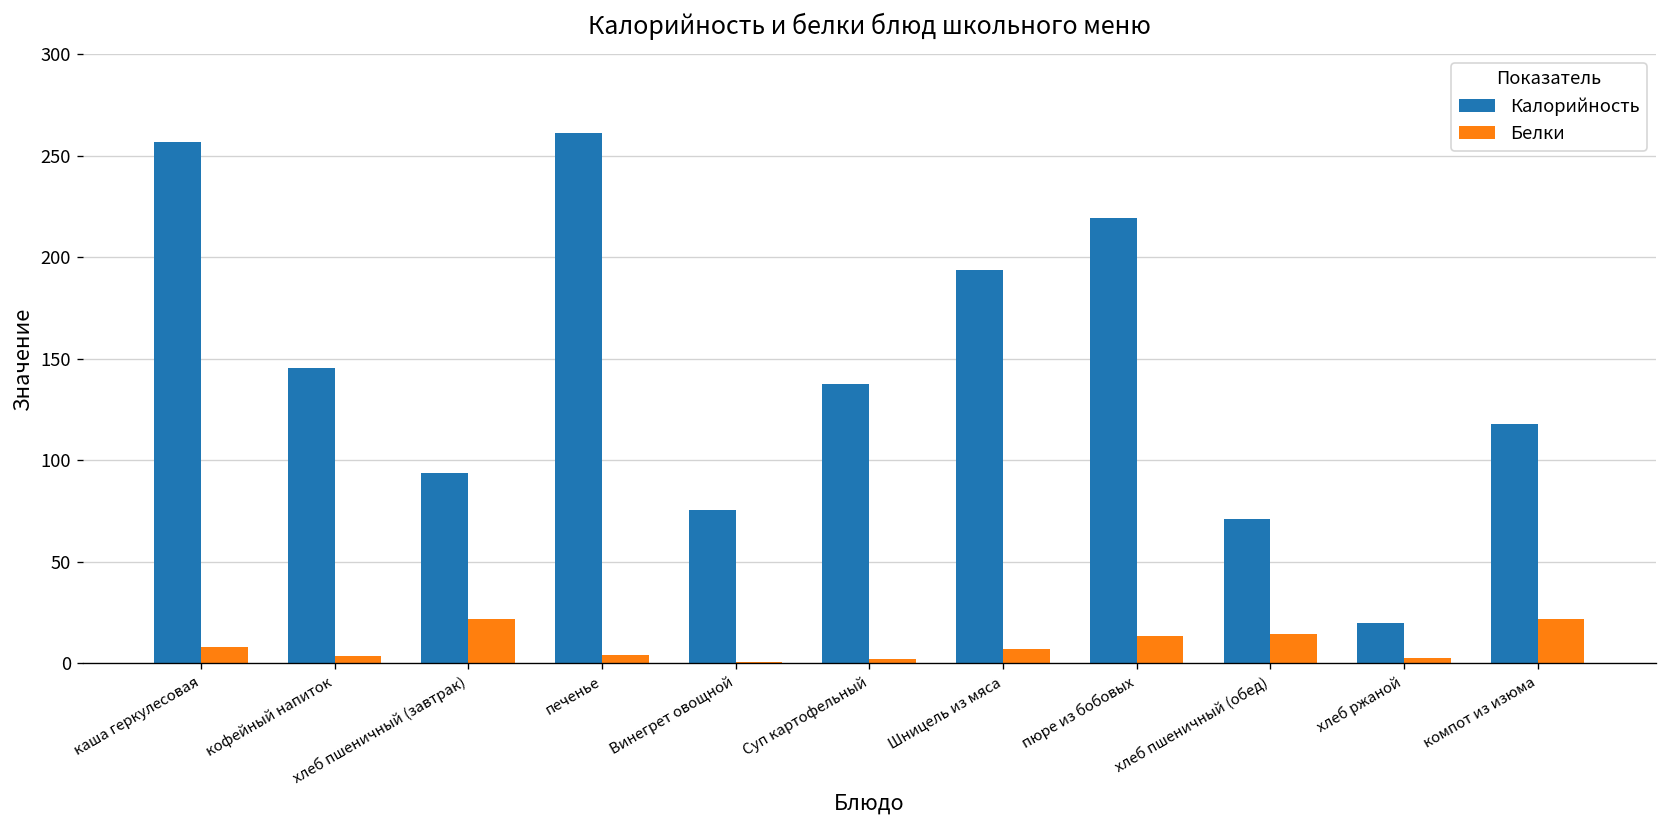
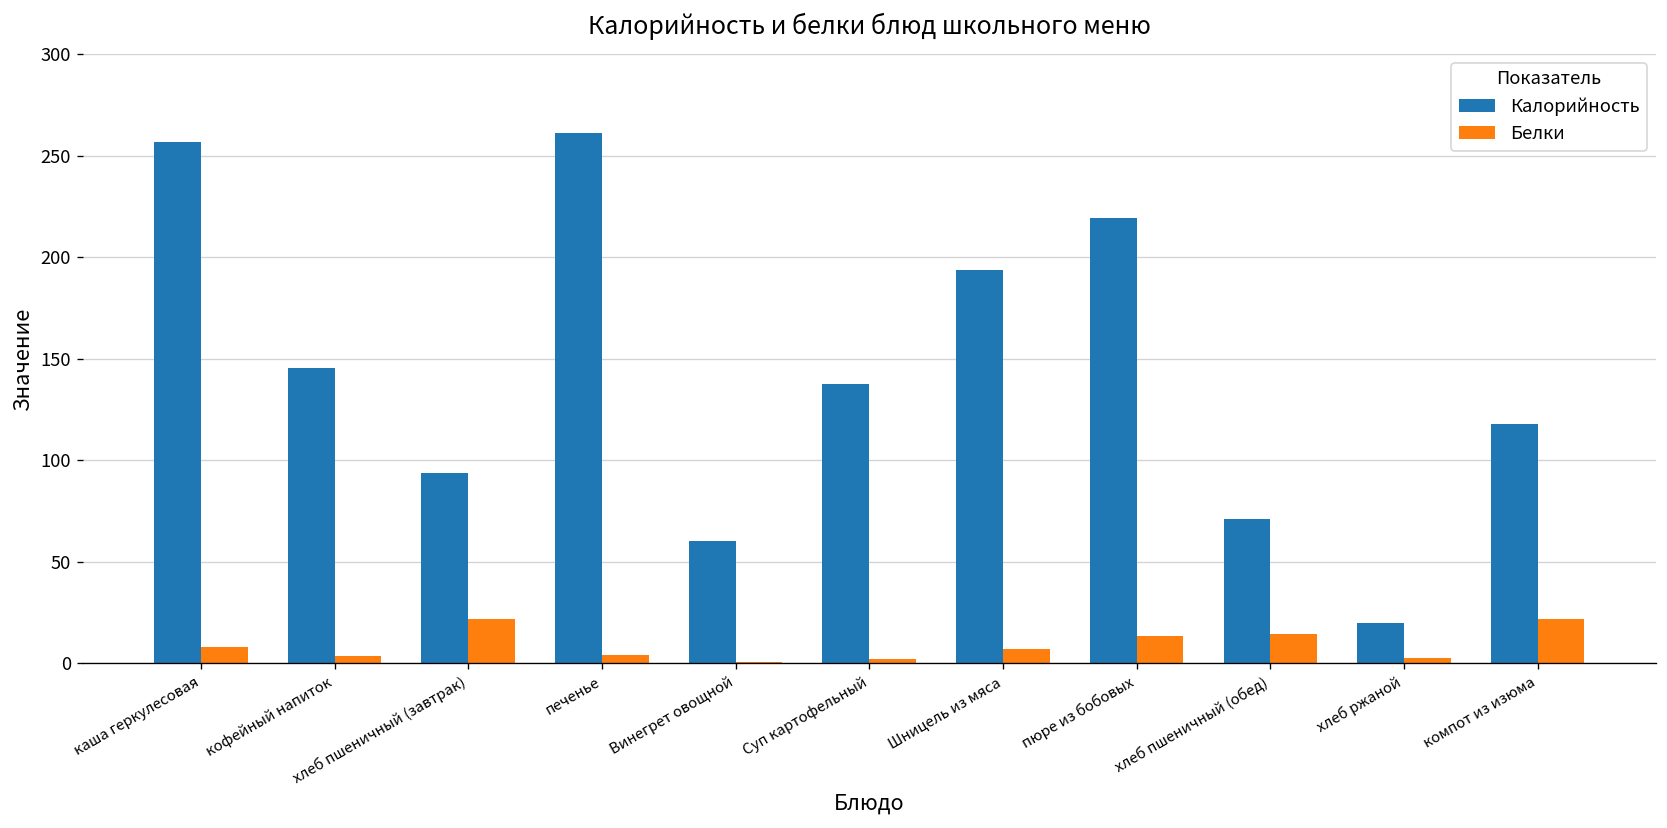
  {
    "Калорийность": {
      "каша геркулесовая": 257,
      "кофейный напиток": 146,
      "хлеб пшеничный (завтрак)": 94,
      "печенье": 261,
-     "Винегрет овощной": 75,
+     "Винегрет овощной": 60,
      "Суп картофельный": 138,
      "Шницель из мяса": 194,
      "пюре из бобовых": 219,
      "хлеб пшеничный (обед)": 71,
      "хлеб ржаной": 20,
      "компот из изюма": 118
    },
    "Белки": {
      "каша геркулесовая": 8,
      "кофейный напиток": 4,
      "хлеб пшеничный (завтрак)": 22,
      "печенье": 4,
      "Суп картофельный": 2,
      "Шницель из мяса": 7,
      "пюре из бобовых": 13,
      "хлеб пшеничный (обед)": 15,
      "хлеб ржаной": 3,
      "компот из изюма": 22
    }
  }
